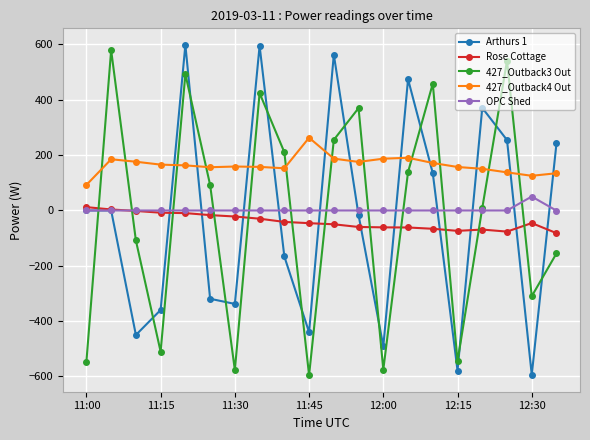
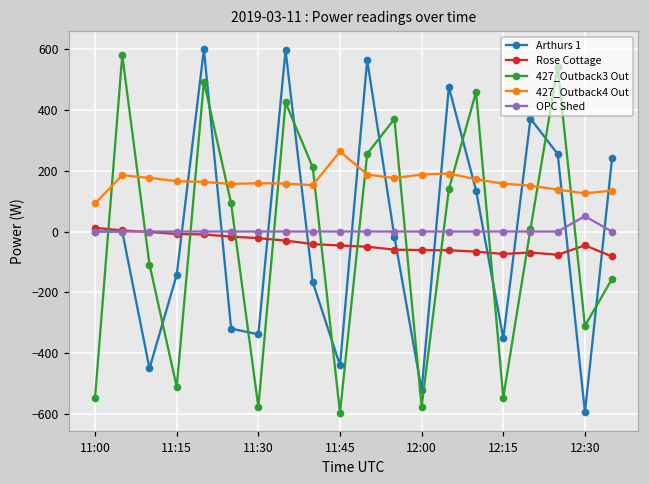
  {
    "Arthurs 1": {
-     "11:15": -360,
+     "11:15": -140,
      "11:30": -340,
      "11:45": -440,
-     "12:00": -490,
-     "12:15": -580,
+     "12:00": -520,
+     "12:15": -350,
      "12:30": -590
    },
    "Rose Cottage": {
      "11:00": 10,
      "11:30": -20,
      "11:45": -50,
      "12:00": -60,
      "12:15": -70,
      "12:30": -50
    },
    "427_Outback3 Out": {
      "11:00": -550,
      "11:15": -510,
      "11:30": -580,
      "11:45": -600,
      "12:00": -580,
      "12:15": -550,
      "12:30": -310
    },
    "427_Outback4 Out": {
      "11:00": 90,
      "11:15": 170,
      "11:30": 160,
      "11:45": 260,
      "12:00": 190,
      "12:15": 160,
      "12:30": 130
    },
    "OPC Shed": {
      "11:30": 0,
      "11:45": 0,
      "12:00": 0,
      "12:15": 0,
      "12:30": 50
    }
  }
